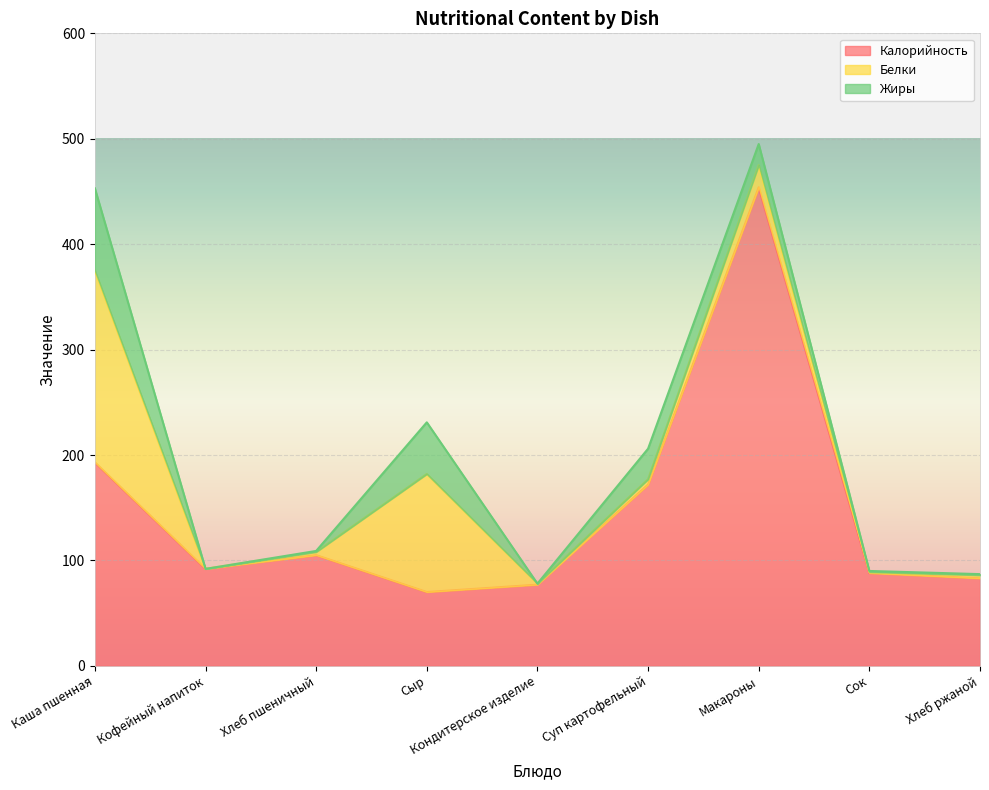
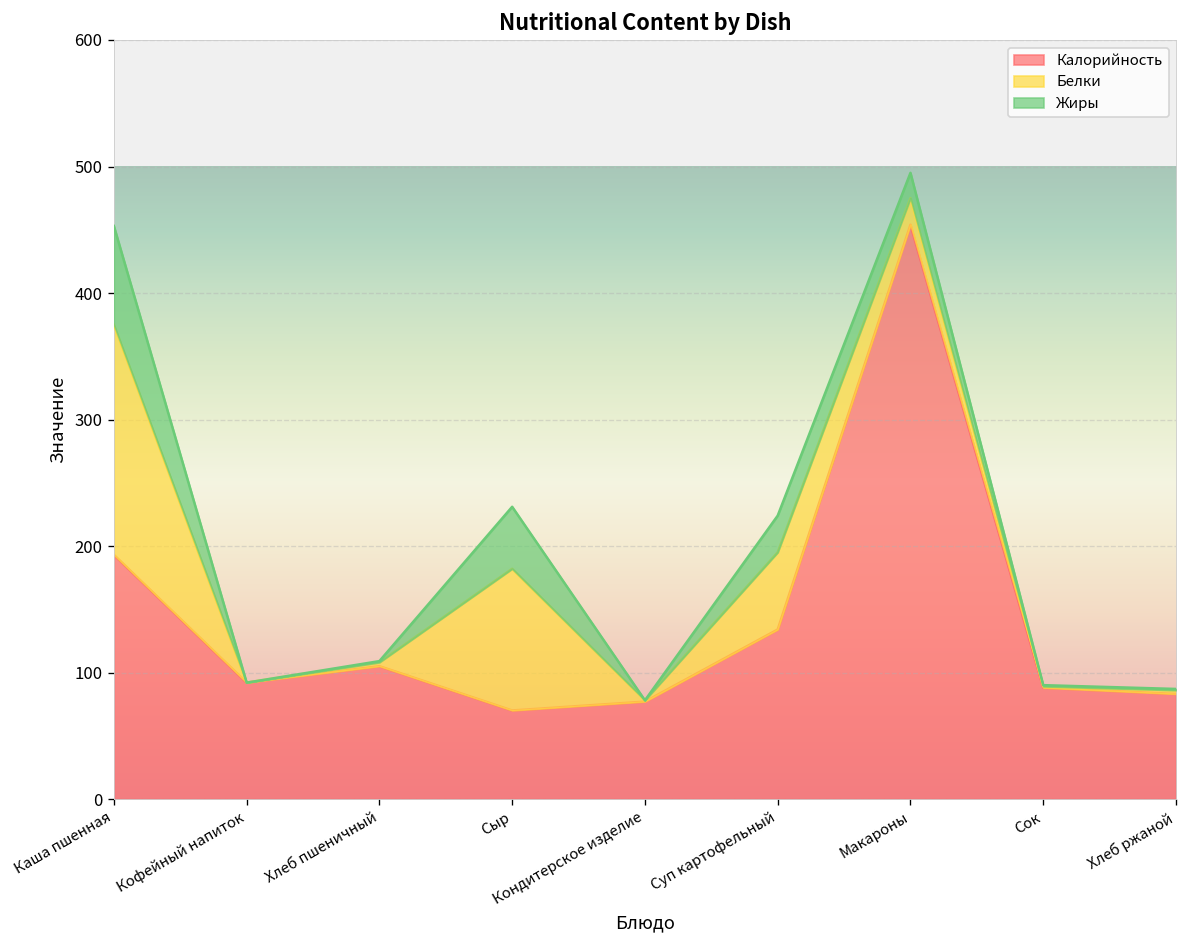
  {
    "Калорийность": {
      "Каша пшенная": 193,
      "Хлеб пшеничный": 105,
      "Сыр": 70,
-     "Суп картофельный": 172,
+     "Суп картофельный": 134,
      "Макароны": 454,
      "Хлеб ржаной": 83
    },
    "Белки": {
      "Каша пшенная": 182,
      "Сыр": 112,
-     "Суп картофельный": 5,
+     "Суп картофельный": 61,
      "Макароны": 21
    },
    "Жиры": {
      "Каша пшенная": 78,
      "Сыр": 49,
      "Суп картофельный": 29,
      "Макароны": 20
    }
  }
